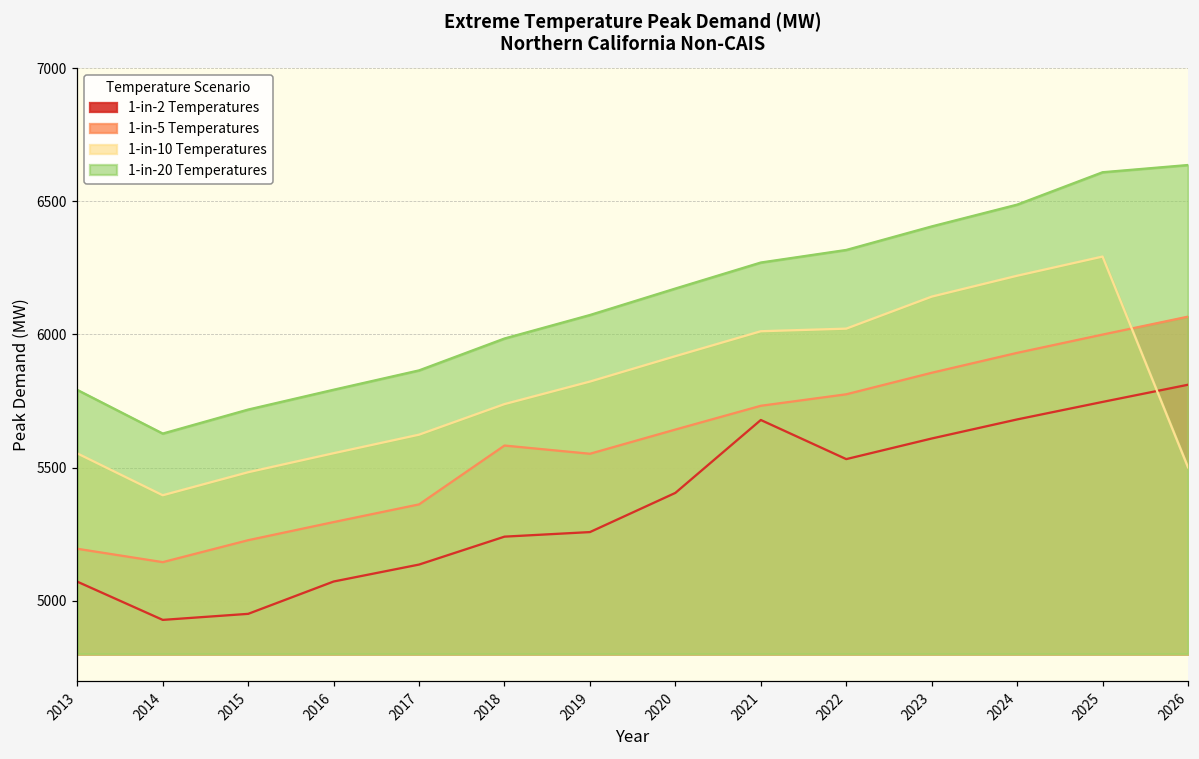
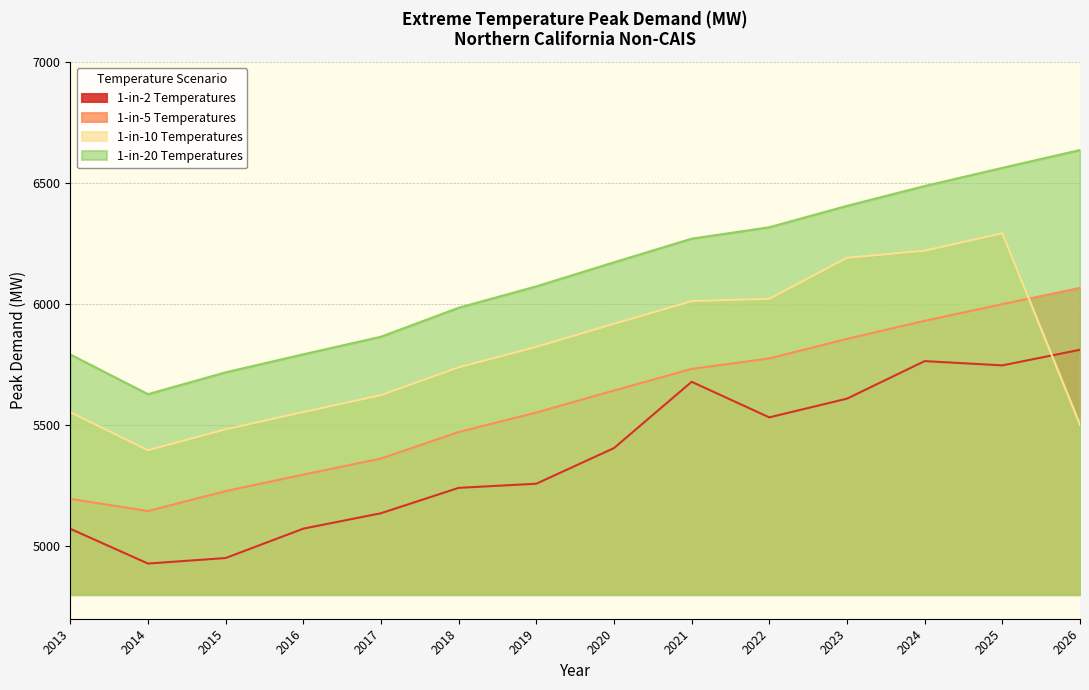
  {
    "1-in-2 Temperatures": {
      "2013": 5070,
      "2014": 4930,
      "2015": 4950,
      "2016": 5070,
      "2017": 5140,
      "2018": 5240,
      "2019": 5260,
      "2020": 5400,
      "2021": 5680,
      "2022": 5530,
      "2023": 5610,
-     "2024": 5680,
+     "2024": 5760,
      "2025": 5750,
      "2026": 5810
    },
    "1-in-5 Temperatures": {
      "2013": 5200,
      "2014": 5140,
      "2015": 5230,
      "2016": 5300,
      "2017": 5360,
-     "2018": 5580,
+     "2018": 5470,
      "2019": 5550,
      "2020": 5640,
      "2021": 5730,
      "2022": 5780,
      "2023": 5860,
      "2024": 5930,
      "2025": 6000,
      "2026": 6070
    },
    "1-in-10 Temperatures": {
      "2013": 5550,
      "2014": 5400,
      "2015": 5480,
      "2016": 5550,
      "2017": 5620,
      "2018": 5740,
      "2019": 5820,
      "2020": 5920,
      "2021": 6010,
      "2022": 6020,
-     "2023": 6140,
+     "2023": 6190,
      "2024": 6220,
      "2025": 6290,
      "2026": 5500
    },
    "1-in-20 Temperatures": {
      "2013": 5790,
      "2014": 5630,
      "2015": 5720,
      "2016": 5790,
      "2017": 5870,
      "2018": 5980,
      "2019": 6070,
      "2020": 6170,
      "2021": 6270,
      "2022": 6320,
      "2023": 6410,
      "2024": 6490,
-     "2025": 6610,
+     "2025": 6560,
      "2026": 6640
    }
  }
